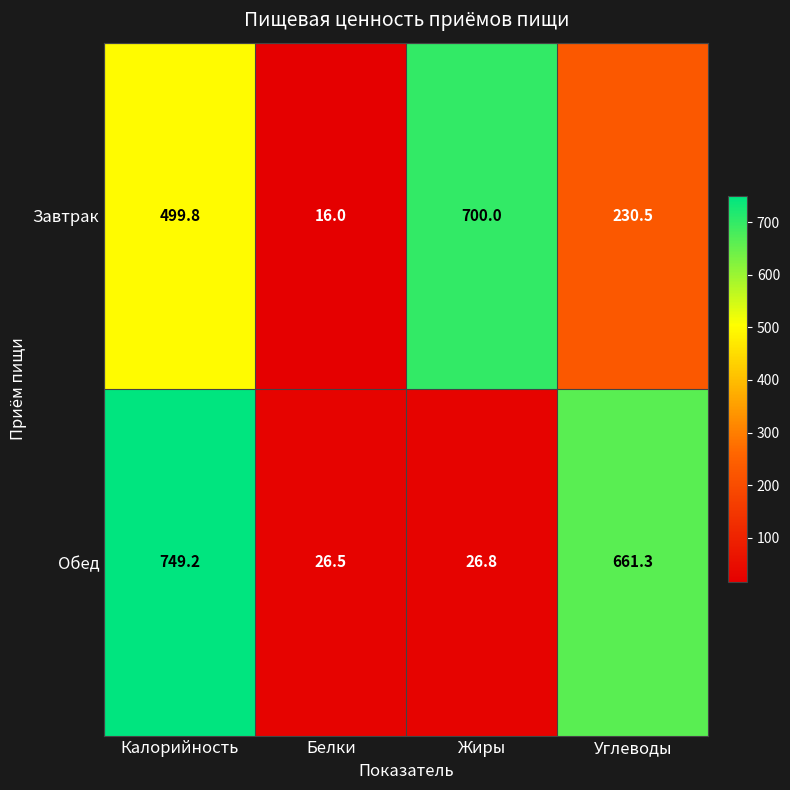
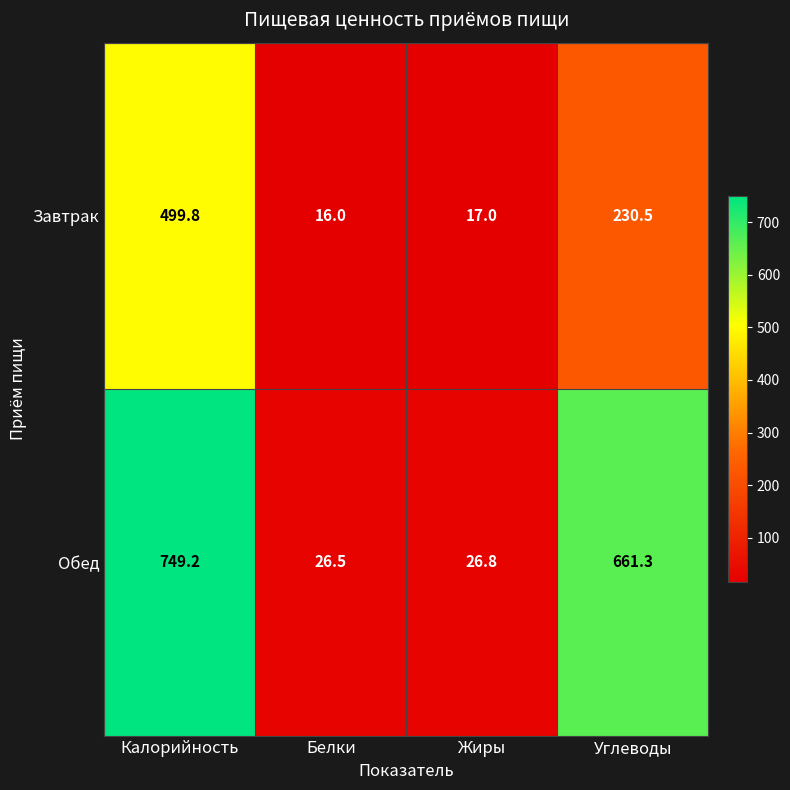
  {
    "Завтрак": {
      "Калорийность": 499.8,
      "Белки": 16.0,
-     "Жиры": 700.0,
+     "Жиры": 17.0,
      "Углеводы": 230.5
    },
    "Обед": {
      "Калорийность": 749.2,
      "Белки": 26.5,
      "Жиры": 26.8,
      "Углеводы": 661.3
    }
  }
